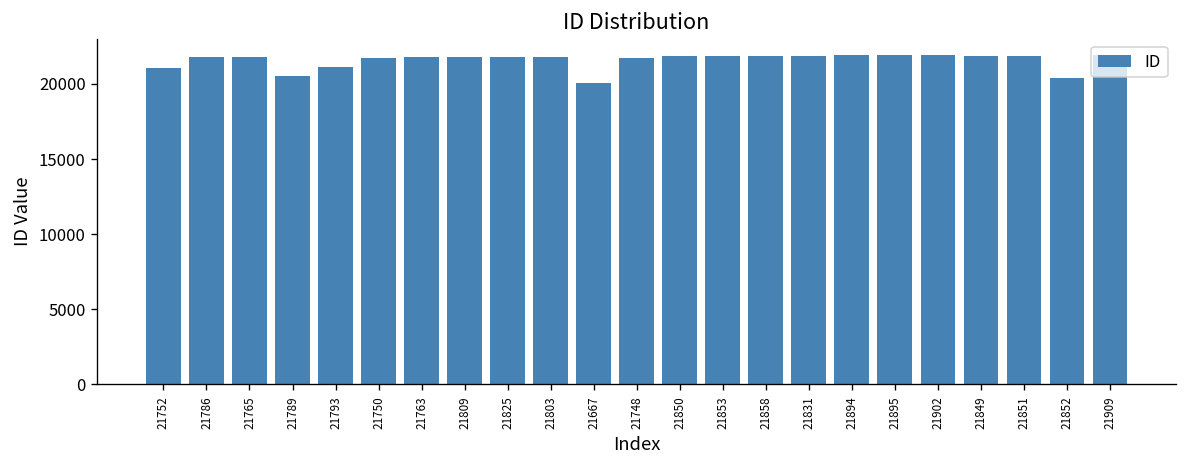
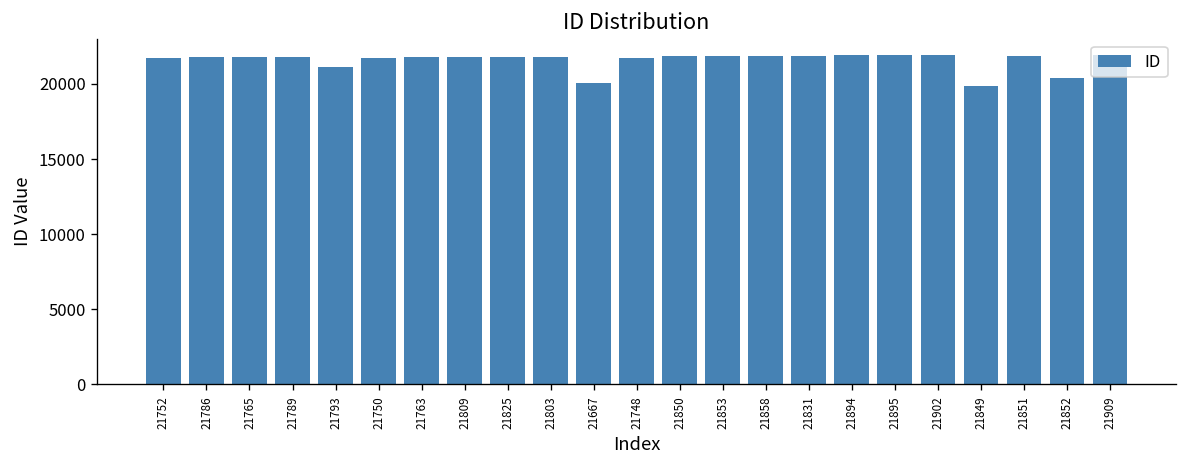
  {
-   "21752": 21100,
+   "21752": 21800,
    "21786": 21800,
    "21765": 21800,
-   "21789": 20500,
+   "21789": 21800,
    "21793": 21100,
    "21750": 21800,
    "21763": 21800,
    "21809": 21800,
    "21825": 21800,
    "21803": 21800,
    "21667": 20000,
    "21748": 21700,
    "21850": 21900,
    "21853": 21900,
    "21858": 21900,
    "21831": 21800,
    "21894": 21900,
    "21895": 21900,
    "21902": 21900,
-   "21849": 21800,
+   "21849": 19900,
    "21851": 21900,
    "21852": 20400
  }
